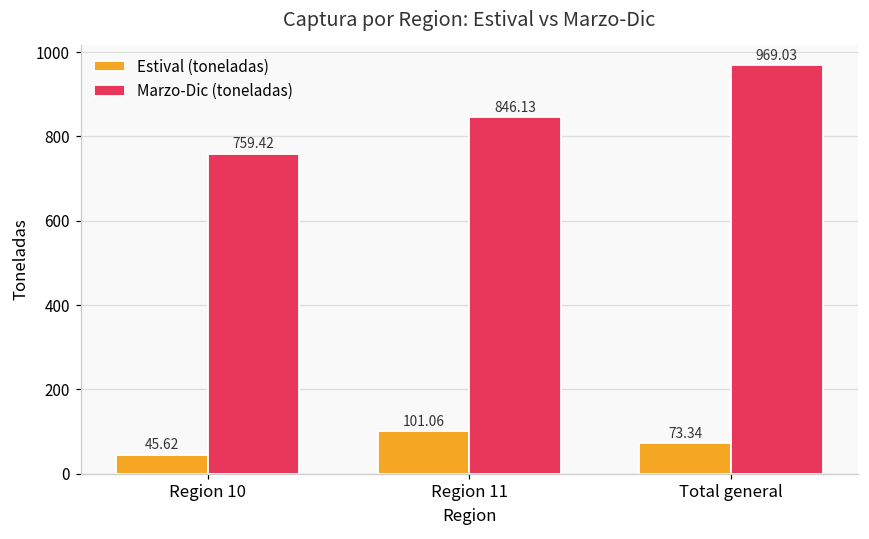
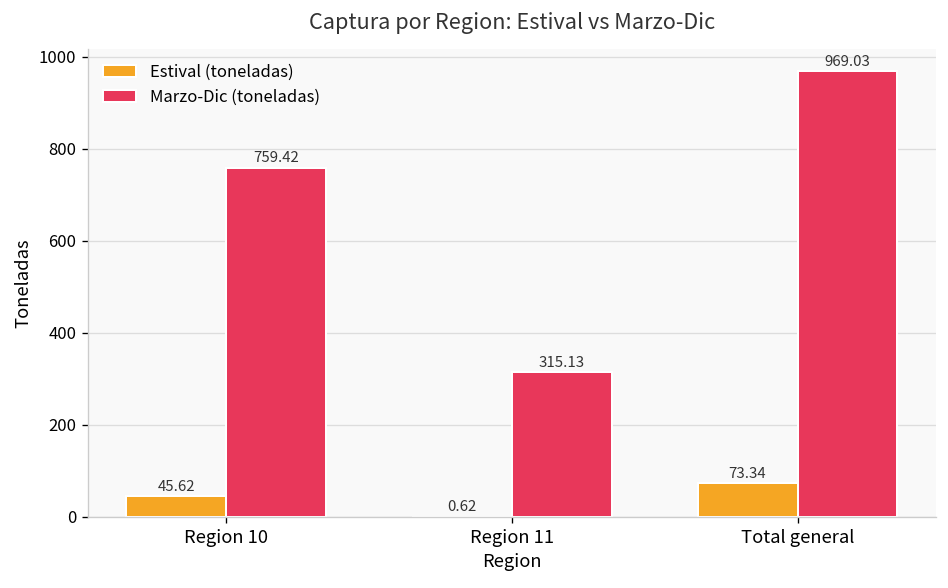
  {
    "Estival (toneladas)": {
      "Region 10": 45.62,
-     "Region 11": 101.06,
+     "Region 11": 0.62,
      "Total general": 73.34
    },
    "Marzo-Dic (toneladas)": {
      "Region 10": 759.42,
-     "Region 11": 846.13,
+     "Region 11": 315.13,
      "Total general": 969.03
    }
  }
